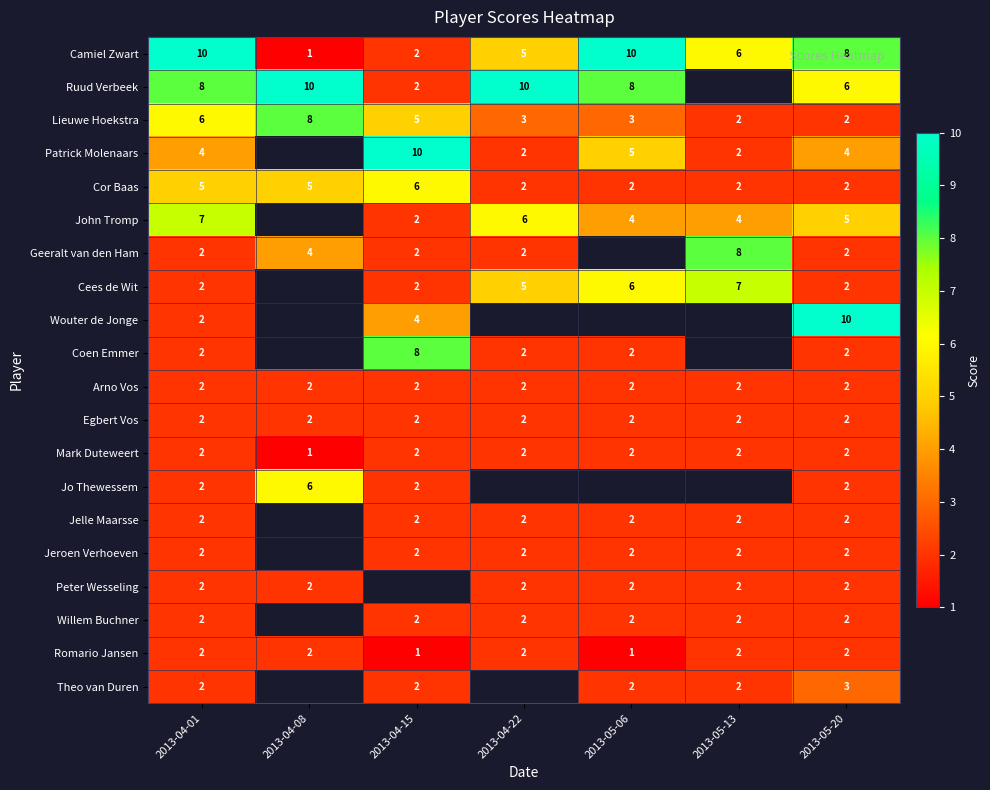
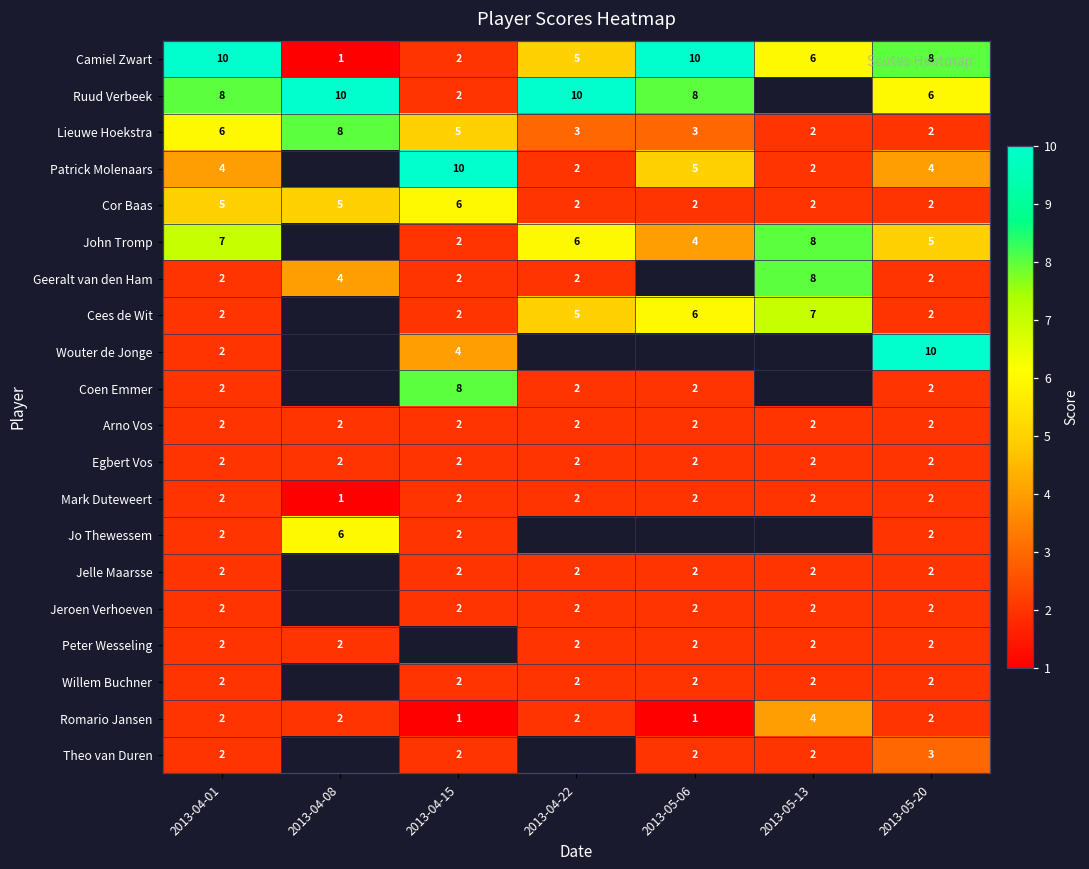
  {
    "Camiel Zwart": {
      "2013-04-01": 10,
      "2013-04-08": 1,
      "2013-04-15": 2,
      "2013-04-22": 5,
      "2013-05-06": 10,
      "2013-05-13": 6
    },
    "Ruud Verbeek": {
      "2013-04-01": 8,
      "2013-04-08": 10,
      "2013-04-15": 2,
      "2013-04-22": 10,
      "2013-05-06": 8,
      "2013-05-20": 6
    },
    "Lieuwe Hoekstra": {
      "2013-04-01": 6,
      "2013-04-08": 8,
      "2013-04-15": 5,
      "2013-04-22": 3,
      "2013-05-06": 3,
      "2013-05-13": 2,
      "2013-05-20": 2
    },
    "Patrick Molenaars": {
      "2013-04-01": 4,
      "2013-04-15": 10,
      "2013-04-22": 2,
      "2013-05-06": 5,
      "2013-05-13": 2,
      "2013-05-20": 4
    },
    "Cor Baas": {
      "2013-04-01": 5,
      "2013-04-08": 5,
      "2013-04-15": 6,
      "2013-04-22": 2,
      "2013-05-06": 2,
      "2013-05-13": 2,
      "2013-05-20": 2
    },
    "John Tromp": {
      "2013-04-01": 7,
      "2013-04-15": 2,
      "2013-04-22": 6,
      "2013-05-06": 4,
-     "2013-05-13": 4,
+     "2013-05-13": 8,
      "2013-05-20": 5
    },
    "Geeralt van den Ham": {
      "2013-04-01": 2,
      "2013-04-08": 4,
      "2013-04-15": 2,
      "2013-04-22": 2,
      "2013-05-13": 8,
      "2013-05-20": 2
    },
    "Cees de Wit": {
      "2013-04-01": 2,
      "2013-04-15": 2,
      "2013-04-22": 5,
      "2013-05-06": 6,
      "2013-05-13": 7,
      "2013-05-20": 2
    },
    "Wouter de Jonge": {
      "2013-04-01": 2,
      "2013-04-15": 4,
      "2013-05-20": 10
    },
    "Coen Emmer": {
      "2013-04-01": 2,
      "2013-04-15": 8,
      "2013-04-22": 2,
      "2013-05-06": 2,
      "2013-05-20": 2
    },
    "Arno Vos": {
      "2013-04-01": 2,
      "2013-04-08": 2,
      "2013-04-15": 2,
      "2013-04-22": 2,
      "2013-05-06": 2,
      "2013-05-13": 2,
      "2013-05-20": 2
    },
    "Egbert Vos": {
      "2013-04-01": 2,
      "2013-04-08": 2,
      "2013-04-15": 2,
      "2013-04-22": 2,
      "2013-05-06": 2,
      "2013-05-13": 2,
      "2013-05-20": 2
    },
    "Mark Duteweert": {
      "2013-04-01": 2,
      "2013-04-08": 1,
      "2013-04-15": 2,
      "2013-04-22": 2,
      "2013-05-06": 2,
      "2013-05-13": 2,
      "2013-05-20": 2
    },
    "Jo Thewessem": {
      "2013-04-01": 2,
      "2013-04-08": 6,
      "2013-04-15": 2,
      "2013-05-20": 2
    },
    "Jelle Maarsse": {
      "2013-04-01": 2,
      "2013-04-15": 2,
      "2013-04-22": 2,
      "2013-05-06": 2,
      "2013-05-13": 2,
      "2013-05-20": 2
    },
    "Jeroen Verhoeven": {
      "2013-04-01": 2,
      "2013-04-15": 2,
      "2013-04-22": 2,
      "2013-05-06": 2,
      "2013-05-13": 2,
      "2013-05-20": 2
    },
    "Peter Wesseling": {
      "2013-04-01": 2,
      "2013-04-08": 2,
      "2013-04-22": 2,
      "2013-05-06": 2,
      "2013-05-13": 2,
      "2013-05-20": 2
    },
    "Willem Buchner": {
      "2013-04-01": 2,
      "2013-04-15": 2,
      "2013-04-22": 2,
      "2013-05-06": 2,
      "2013-05-13": 2,
      "2013-05-20": 2
    },
    "Romario Jansen": {
      "2013-04-01": 2,
      "2013-04-08": 2,
      "2013-04-15": 1,
      "2013-04-22": 2,
      "2013-05-06": 1,
-     "2013-05-13": 2,
+     "2013-05-13": 4,
      "2013-05-20": 2
    },
    "Theo van Duren": {
      "2013-04-01": 2,
      "2013-04-15": 2,
      "2013-05-06": 2,
      "2013-05-13": 2,
      "2013-05-20": 3
    }
  }
